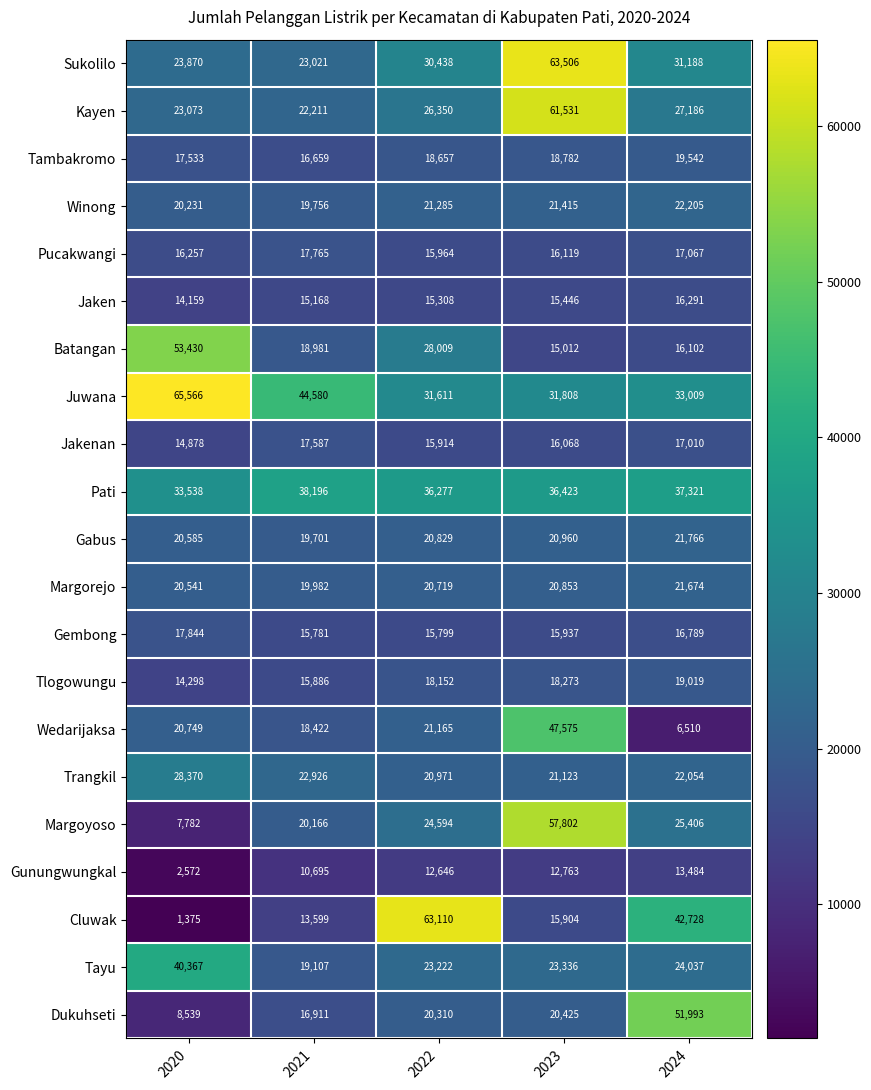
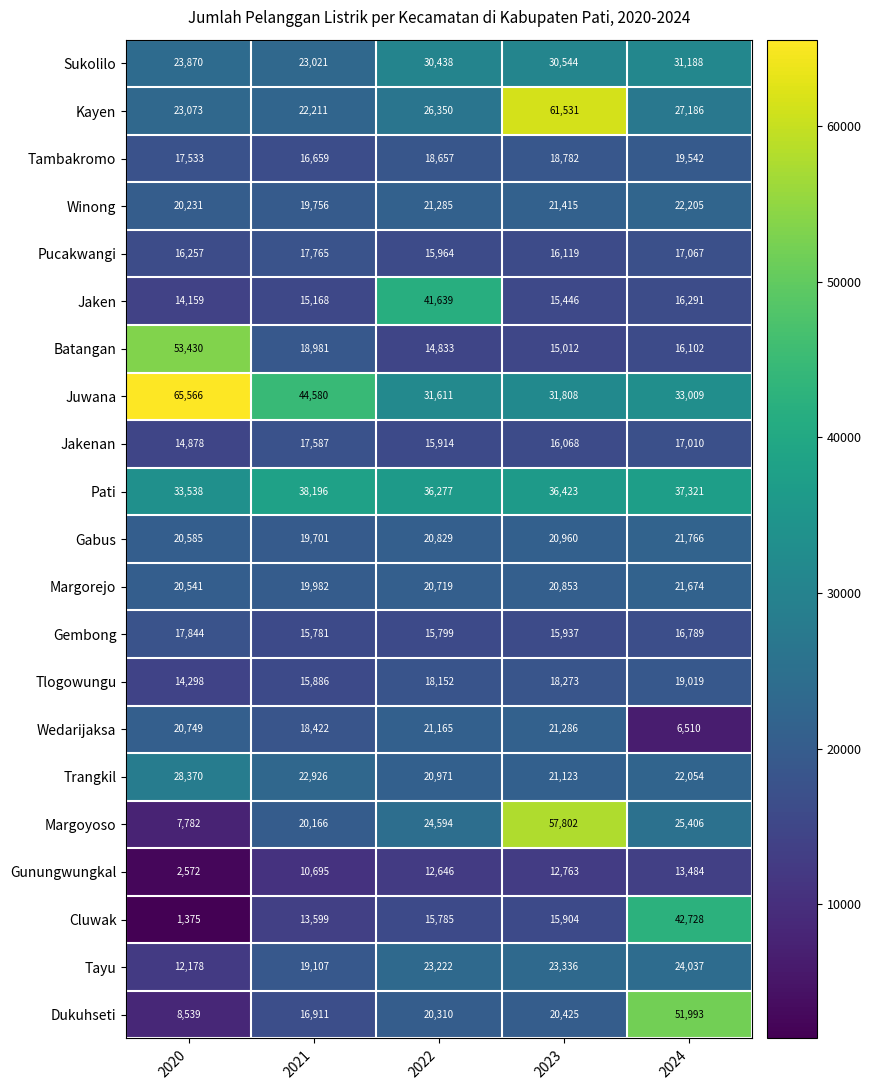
  {
    "Sukolilo": {
      "2020": "23,870",
      "2021": "23,021",
      "2022": "30,438",
-     "2023": "63,506",
+     "2023": "30,544",
      "2024": "31,188"
    },
    "Kayen": {
      "2020": "23,073",
      "2021": "22,211",
      "2022": "26,350",
      "2023": "61,531",
      "2024": "27,186"
    },
    "Tambakromo": {
      "2020": "17,533",
      "2021": "16,659",
      "2022": "18,657",
      "2023": "18,782",
      "2024": "19,542"
    },
    "Winong": {
      "2020": "20,231",
      "2021": "19,756",
      "2022": "21,285",
      "2023": "21,415",
      "2024": "22,205"
    },
    "Pucakwangi": {
      "2020": "16,257",
      "2021": "17,765",
      "2022": "15,964",
      "2023": "16,119",
      "2024": "17,067"
    },
    "Jaken": {
      "2020": "14,159",
      "2021": "15,168",
-     "2022": "15,308",
+     "2022": "41,639",
      "2023": "15,446",
      "2024": "16,291"
    },
    "Batangan": {
      "2020": "53,430",
      "2021": "18,981",
-     "2022": "28,009",
+     "2022": "14,833",
      "2023": "15,012",
      "2024": "16,102"
    },
    "Juwana": {
      "2020": "65,566",
      "2021": "44,580",
      "2022": "31,611",
      "2023": "31,808",
      "2024": "33,009"
    },
    "Jakenan": {
      "2020": "14,878",
      "2021": "17,587",
      "2022": "15,914",
      "2023": "16,068",
      "2024": "17,010"
    },
    "Pati": {
      "2020": "33,538",
      "2021": "38,196",
      "2022": "36,277",
      "2023": "36,423",
      "2024": "37,321"
    },
    "Gabus": {
      "2020": "20,585",
      "2021": "19,701",
      "2022": "20,829",
      "2023": "20,960",
      "2024": "21,766"
    },
    "Margorejo": {
      "2020": "20,541",
      "2021": "19,982",
      "2022": "20,719",
      "2023": "20,853",
      "2024": "21,674"
    },
    "Gembong": {
      "2020": "17,844",
      "2021": "15,781",
      "2022": "15,799",
      "2023": "15,937",
      "2024": "16,789"
    },
    "Tlogowungu": {
      "2020": "14,298",
      "2021": "15,886",
      "2022": "18,152",
      "2023": "18,273",
      "2024": "19,019"
    },
    "Wedarijaksa": {
      "2020": "20,749",
      "2021": "18,422",
      "2022": "21,165",
-     "2023": "47,575",
+     "2023": "21,286",
      "2024": "6,510"
    },
    "Trangkil": {
      "2020": "28,370",
      "2021": "22,926",
      "2022": "20,971",
      "2023": "21,123",
      "2024": "22,054"
    },
    "Margoyoso": {
      "2020": "7,782",
      "2021": "20,166",
      "2022": "24,594",
      "2023": "57,802",
      "2024": "25,406"
    },
    "Gunungwungkal": {
      "2020": "2,572",
      "2021": "10,695",
      "2022": "12,646",
      "2023": "12,763",
      "2024": "13,484"
    },
    "Cluwak": {
      "2020": "1,375",
      "2021": "13,599",
-     "2022": "63,110",
+     "2022": "15,785",
      "2023": "15,904",
      "2024": "42,728"
    },
    "Tayu": {
-     "2020": "40,367",
+     "2020": "12,178",
      "2021": "19,107",
      "2022": "23,222",
      "2023": "23,336",
      "2024": "24,037"
    },
    "Dukuhseti": {
      "2020": "8,539",
      "2021": "16,911",
      "2022": "20,310",
      "2023": "20,425",
      "2024": "51,993"
    }
  }
